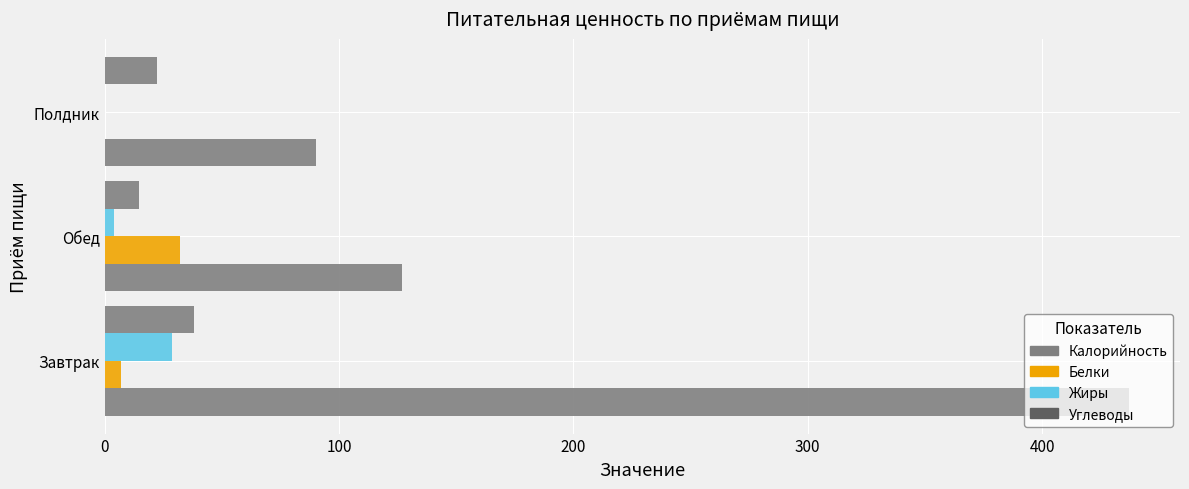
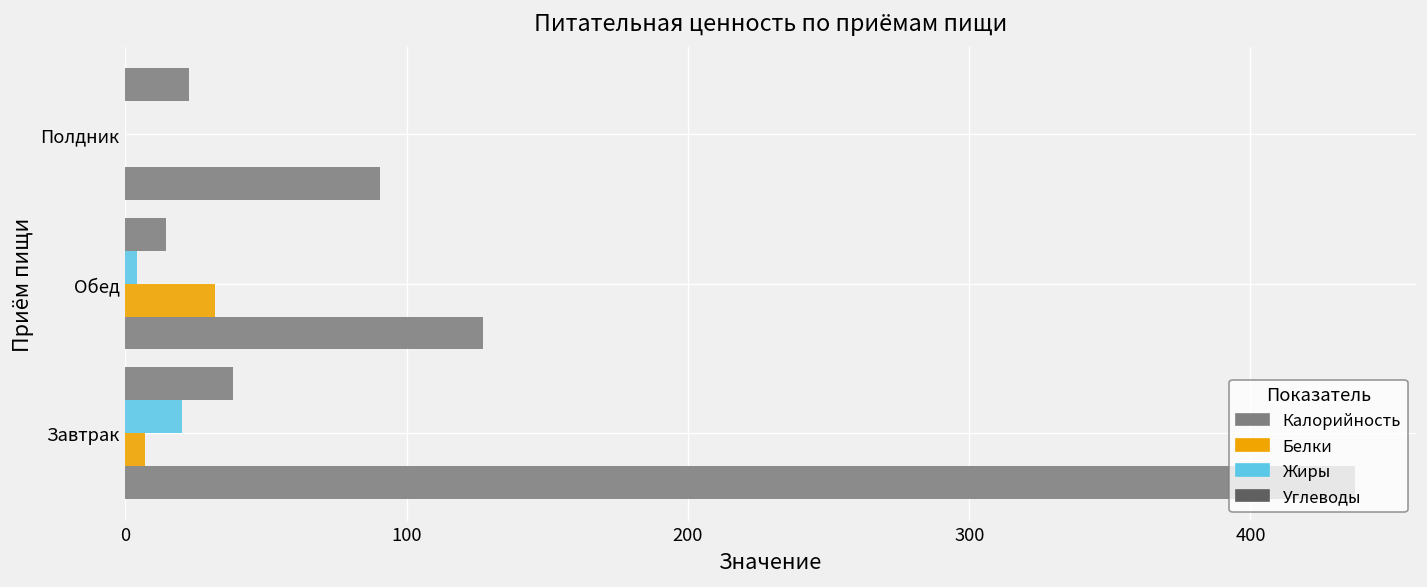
  {
    "Белки": {
      "Полдник": 0,
      "Обед": 32,
      "Завтрак": 7
    },
    "Жиры": {
      "Полдник": 0,
      "Обед": 4,
-     "Завтрак": 29
+     "Завтрак": 20
    }
  }
